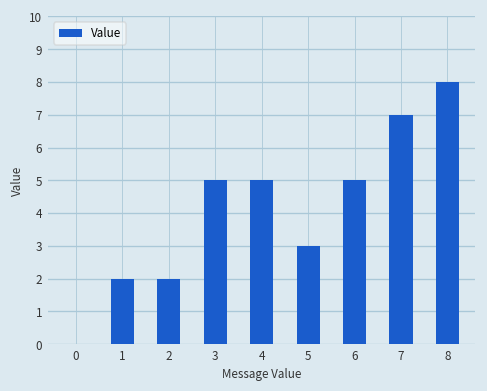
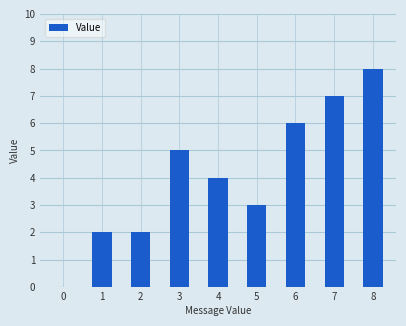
  {
    "0": 0,
    "1": 2,
    "2": 2,
    "3": 5,
-   "4": 5,
+   "4": 4,
    "5": 3,
-   "6": 5,
+   "6": 6,
    "7": 7,
    "8": 8
  }
